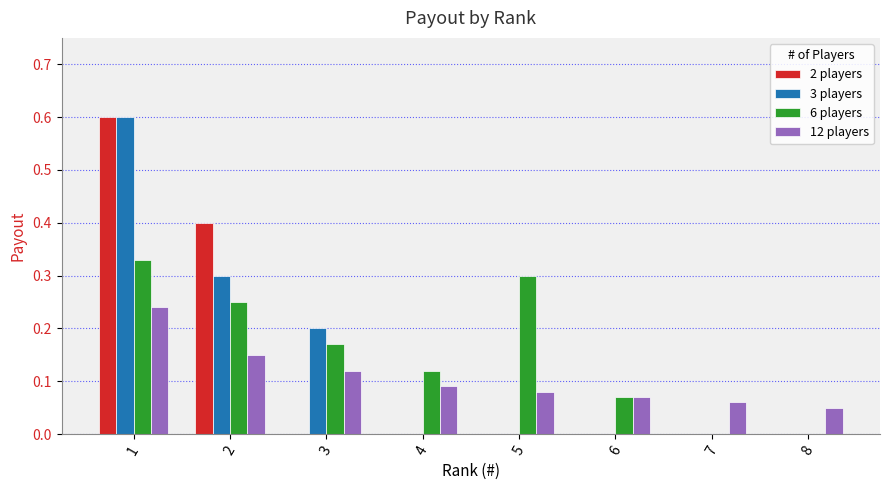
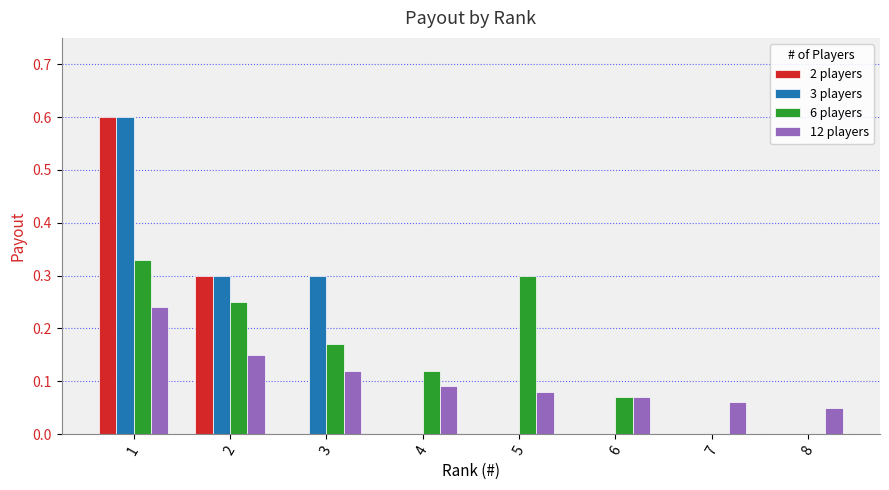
  {
    "2 players": {
      "1": 0.6,
-     "2": 0.4,
+     "2": 0.3,
      "3": 0.0,
      "4": 0.0,
      "5": 0.0,
      "6": 0.0,
      "7": 0.0,
      "8": 0.0
    },
    "3 players": {
      "1": 0.6,
      "2": 0.3,
-     "3": 0.2,
+     "3": 0.3,
      "4": 0.0,
      "5": 0.0,
      "6": 0.0,
      "7": 0.0,
      "8": 0.0
    },
    "6 players": {
      "1": 0.33,
      "2": 0.25,
      "3": 0.17,
      "4": 0.12,
      "5": 0.3,
      "6": 0.07,
      "7": 0.0,
      "8": 0.0
    },
    "12 players": {
      "1": 0.24,
      "2": 0.15,
      "3": 0.12,
      "4": 0.09,
      "5": 0.08,
      "6": 0.07,
      "7": 0.06,
      "8": 0.05
    }
  }
